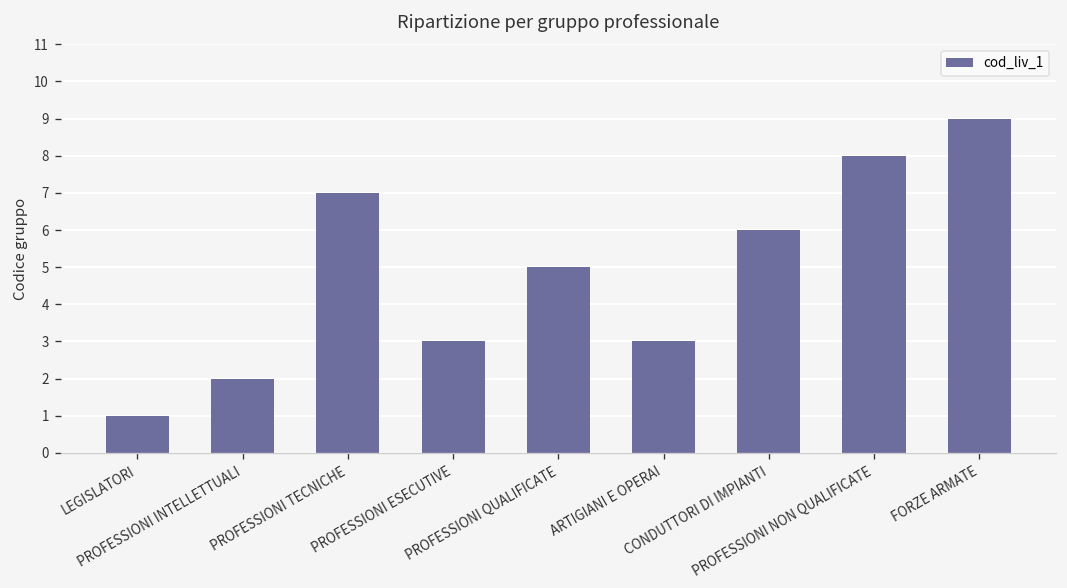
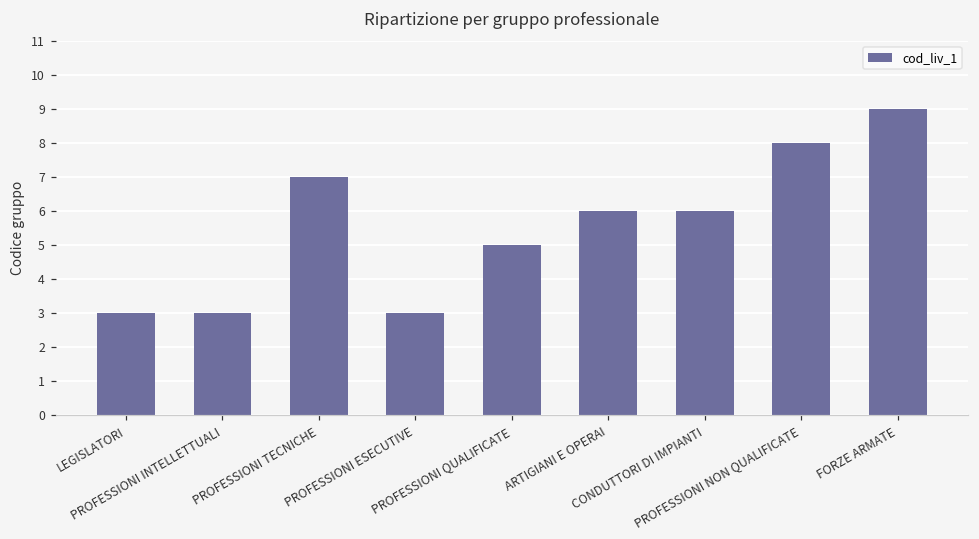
  {
-   "LEGISLATORI": 1,
-   "PROFESSIONI INTELLETTUALI": 2,
+   "LEGISLATORI": 3,
+   "PROFESSIONI INTELLETTUALI": 3,
    "PROFESSIONI TECNICHE": 7,
    "PROFESSIONI ESECUTIVE": 3,
    "PROFESSIONI QUALIFICATE": 5,
-   "ARTIGIANI E OPERAI": 3,
+   "ARTIGIANI E OPERAI": 6,
    "CONDUTTORI DI IMPIANTI": 6,
    "PROFESSIONI NON QUALIFICATE": 8,
    "FORZE ARMATE": 9
  }
